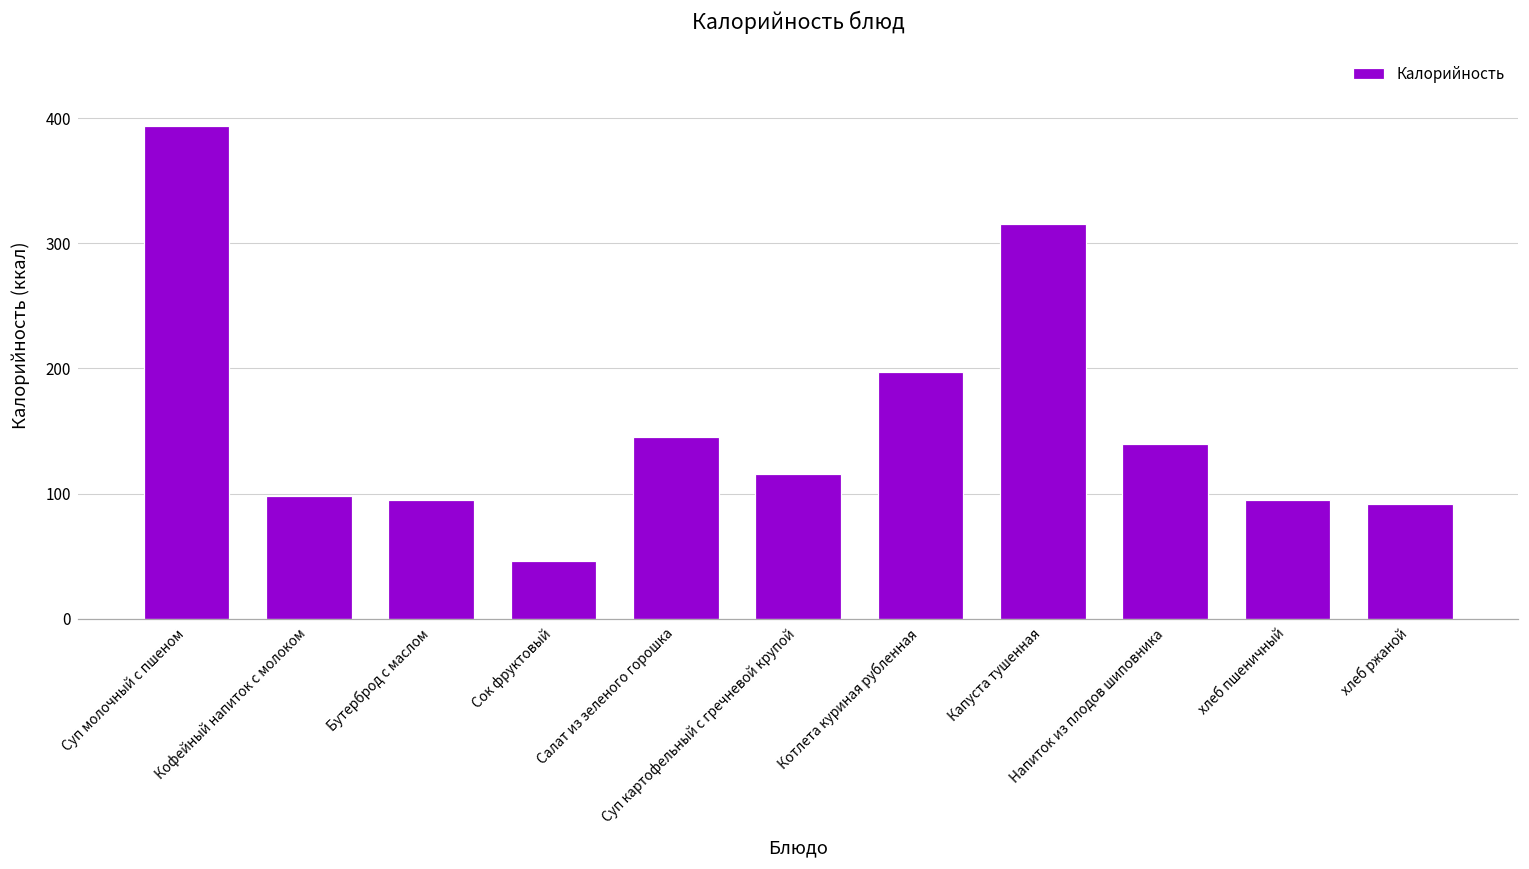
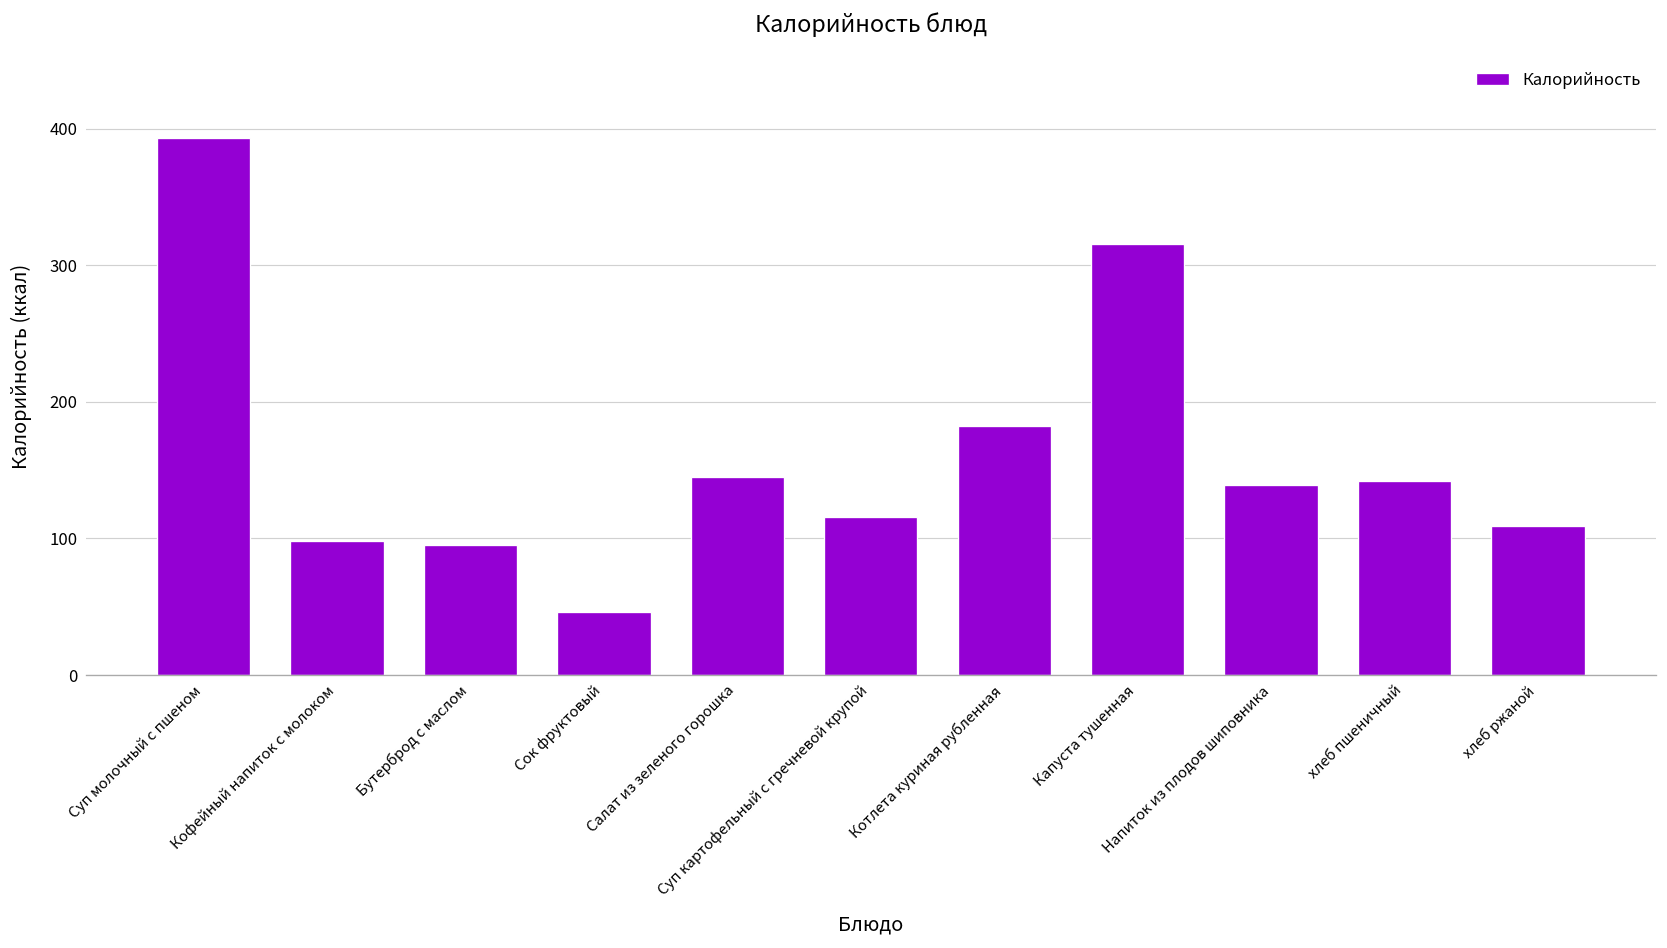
  {
    "Суп молочный с пшеном": 393,
    "Кофейный напиток с молоком": 98,
    "Бутерброд с маслом": 95,
    "Сок фруктовый": 46,
    "Салат из зеленого горошка": 145,
    "Суп картофельный с гречневой крупой": 116,
-   "Котлета куриная рубленная": 197,
+   "Котлета куриная рубленная": 182,
    "Капуста тушенная": 316,
    "Напиток из плодов шиповника": 140,
-   "хлеб пшеничный": 95,
-   "хлеб ржаной": 92
+   "хлеб пшеничный": 142,
+   "хлеб ржаной": 109
  }
